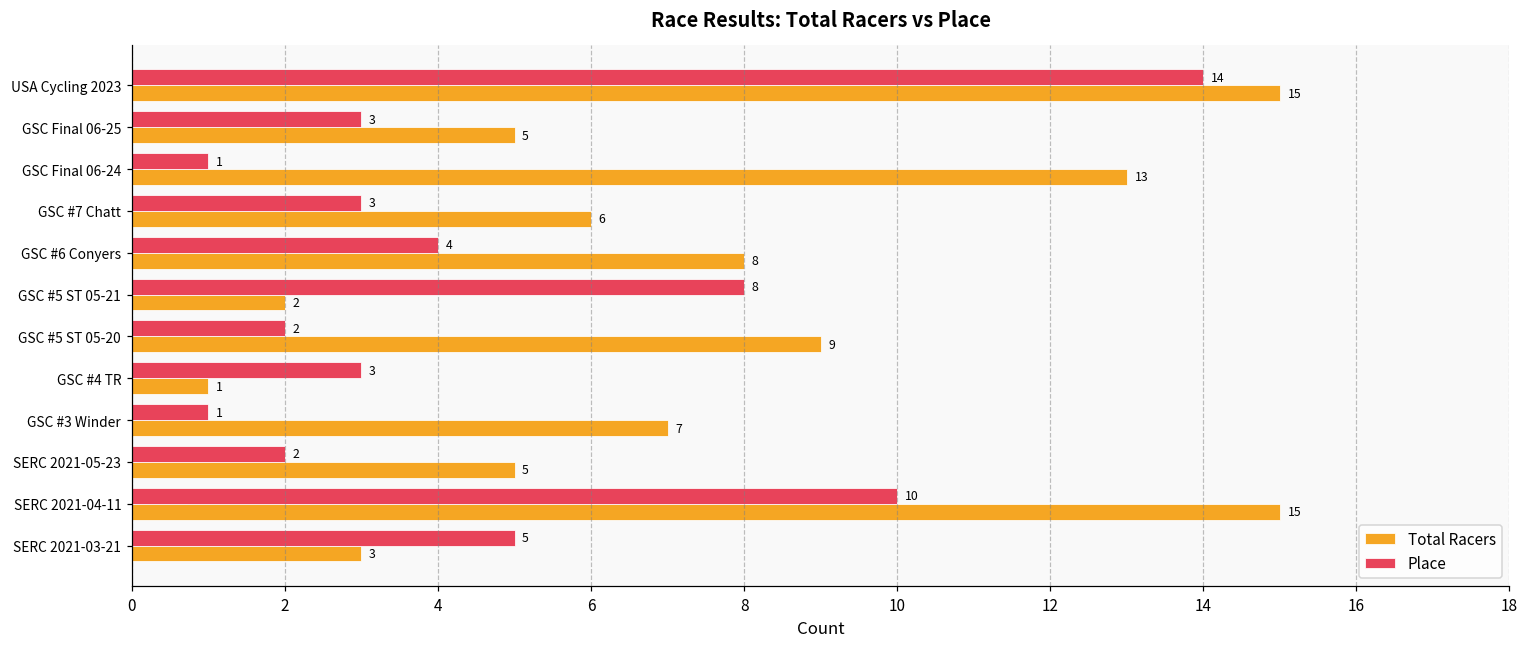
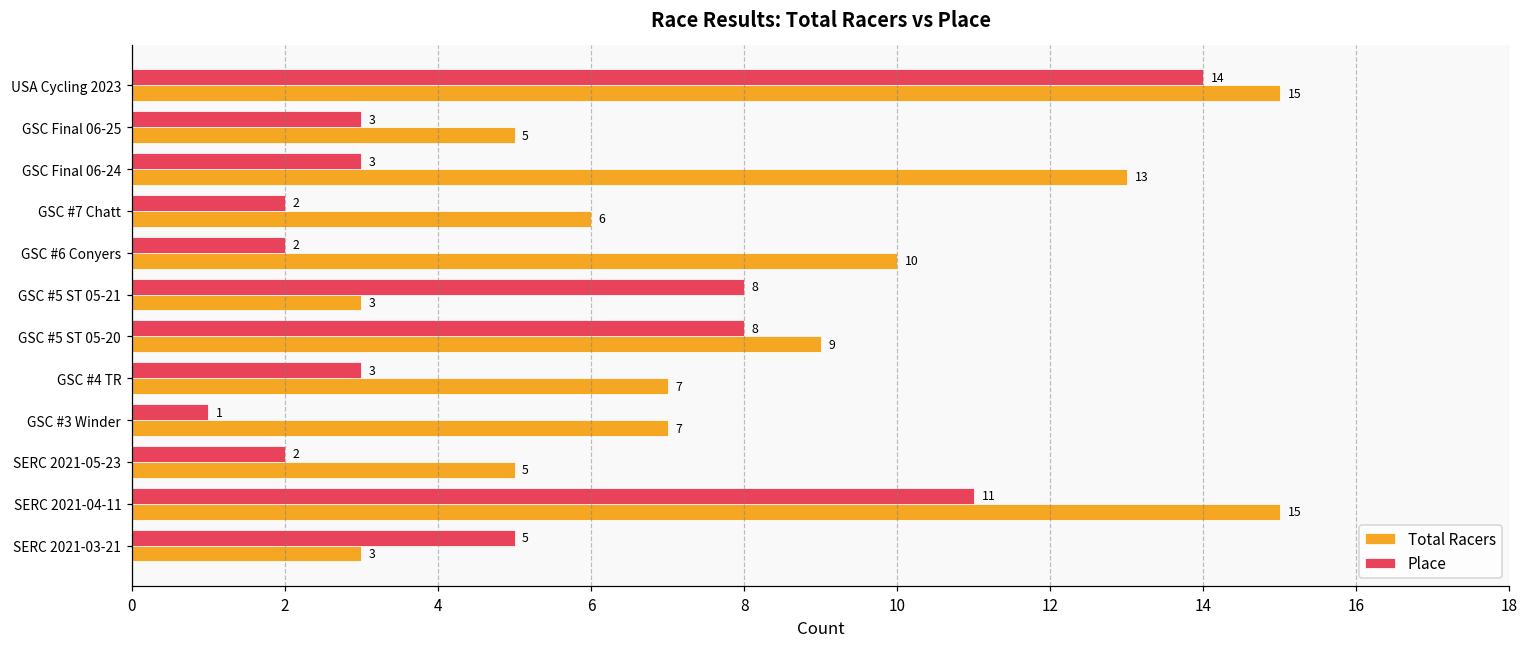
  {
    "Total Racers": {
      "USA Cycling 2023": 15,
      "GSC Final 06-25": 5,
      "GSC Final 06-24": 13,
      "GSC #7 Chatt": 6,
-     "GSC #6 Conyers": 8,
-     "GSC #5 ST 05-21": 2,
+     "GSC #6 Conyers": 10,
+     "GSC #5 ST 05-21": 3,
      "GSC #5 ST 05-20": 9,
-     "GSC #4 TR": 1,
+     "GSC #4 TR": 7,
      "GSC #3 Winder": 7,
      "SERC 2021-05-23": 5,
      "SERC 2021-04-11": 15,
      "SERC 2021-03-21": 3
    },
    "Place": {
      "USA Cycling 2023": 14,
      "GSC Final 06-25": 3,
-     "GSC Final 06-24": 1,
-     "GSC #7 Chatt": 3,
-     "GSC #6 Conyers": 4,
+     "GSC Final 06-24": 3,
+     "GSC #7 Chatt": 2,
+     "GSC #6 Conyers": 2,
      "GSC #5 ST 05-21": 8,
-     "GSC #5 ST 05-20": 2,
+     "GSC #5 ST 05-20": 8,
      "GSC #4 TR": 3,
      "GSC #3 Winder": 1,
      "SERC 2021-05-23": 2,
-     "SERC 2021-04-11": 10,
+     "SERC 2021-04-11": 11,
      "SERC 2021-03-21": 5
    }
  }
